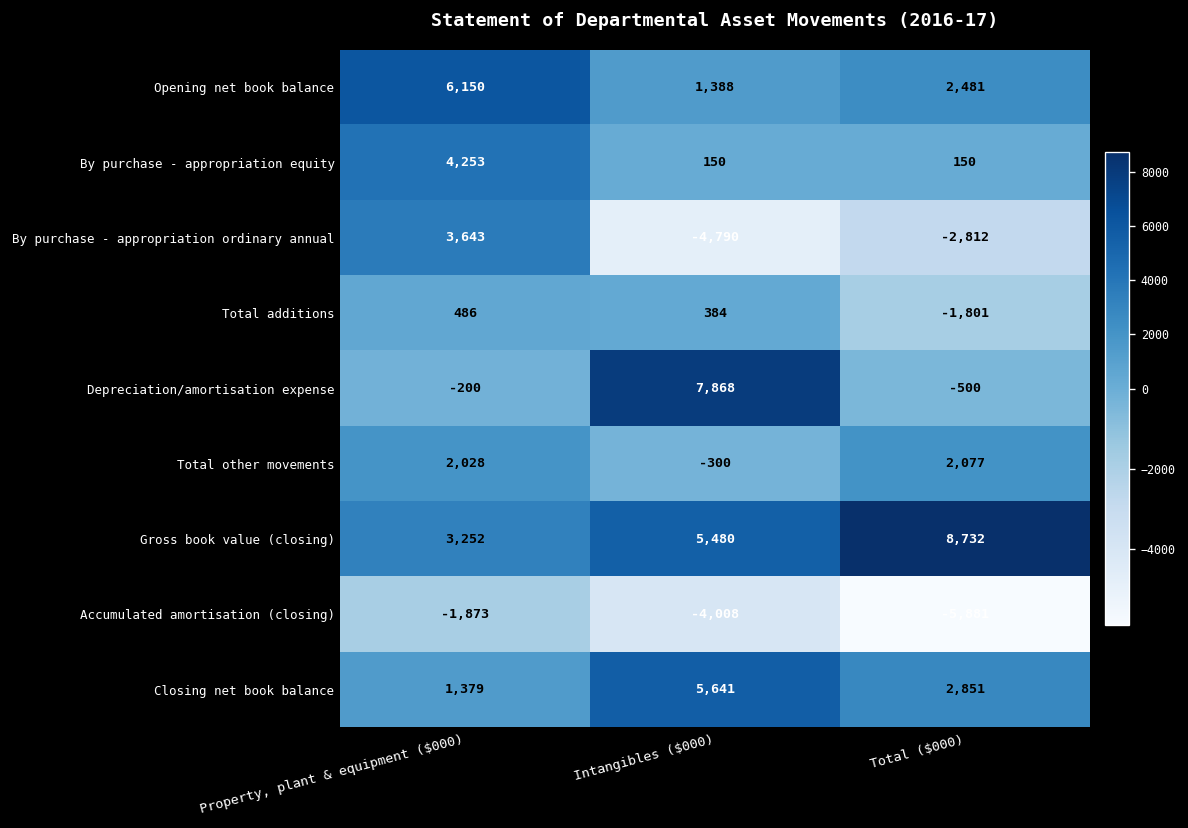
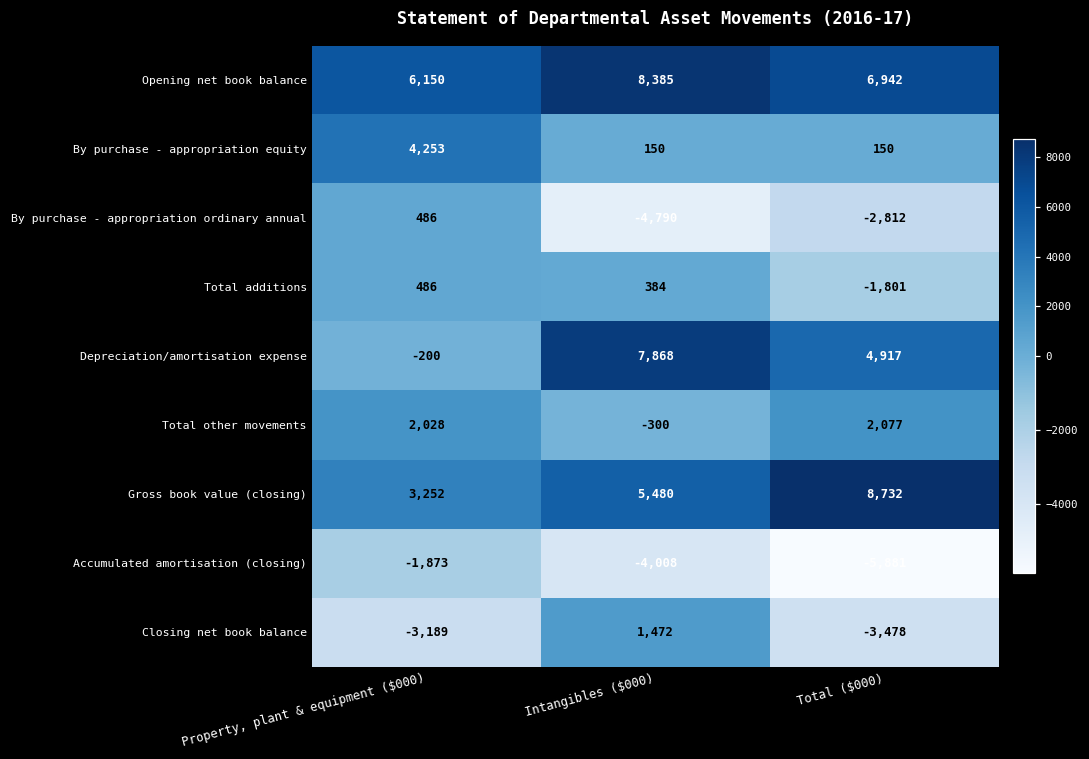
  {
    "Opening net book balance": {
      "Property, plant & equipment ($000)": "6,150",
-     "Intangibles ($000)": "1,388",
-     "Total ($000)": "2,481"
+     "Intangibles ($000)": "8,385",
+     "Total ($000)": "6,942"
    },
    "By purchase - appropriation equity": {
      "Property, plant & equipment ($000)": "4,253",
      "Intangibles ($000)": "150",
      "Total ($000)": "150"
    },
    "By purchase - appropriation ordinary annual": {
-     "Property, plant & equipment ($000)": "3,643",
+     "Property, plant & equipment ($000)": "486",
      "Total ($000)": "-2,812"
    },
    "Total additions": {
      "Property, plant & equipment ($000)": "486",
      "Intangibles ($000)": "384",
      "Total ($000)": "-1,801"
    },
    "Depreciation/amortisation expense": {
      "Property, plant & equipment ($000)": "-200",
      "Intangibles ($000)": "7,868",
-     "Total ($000)": "-500"
+     "Total ($000)": "4,917"
    },
    "Total other movements": {
      "Property, plant & equipment ($000)": "2,028",
      "Intangibles ($000)": "-300",
      "Total ($000)": "2,077"
    },
    "Gross book value (closing)": {
      "Property, plant & equipment ($000)": "3,252",
      "Intangibles ($000)": "5,480",
      "Total ($000)": "8,732"
    },
    "Accumulated amortisation (closing)": {
      "Property, plant & equipment ($000)": "-1,873"
    },
    "Closing net book balance": {
-     "Property, plant & equipment ($000)": "1,379",
-     "Intangibles ($000)": "5,641",
-     "Total ($000)": "2,851"
+     "Property, plant & equipment ($000)": "-3,189",
+     "Intangibles ($000)": "1,472",
+     "Total ($000)": "-3,478"
    }
  }
